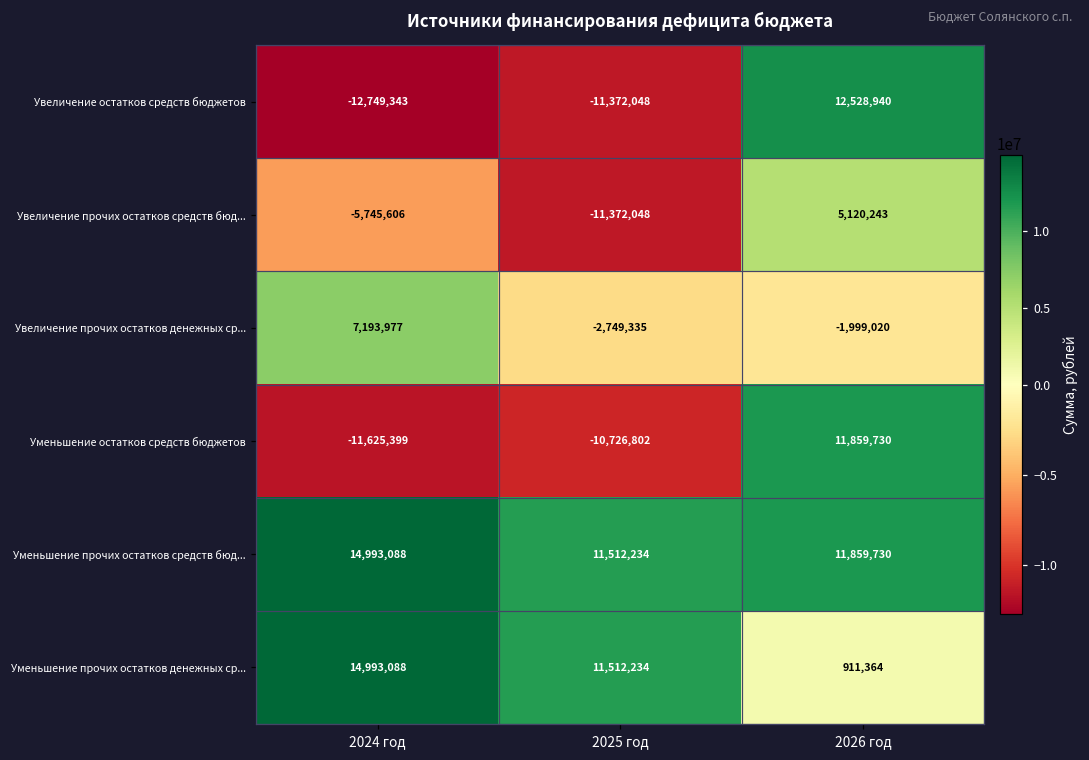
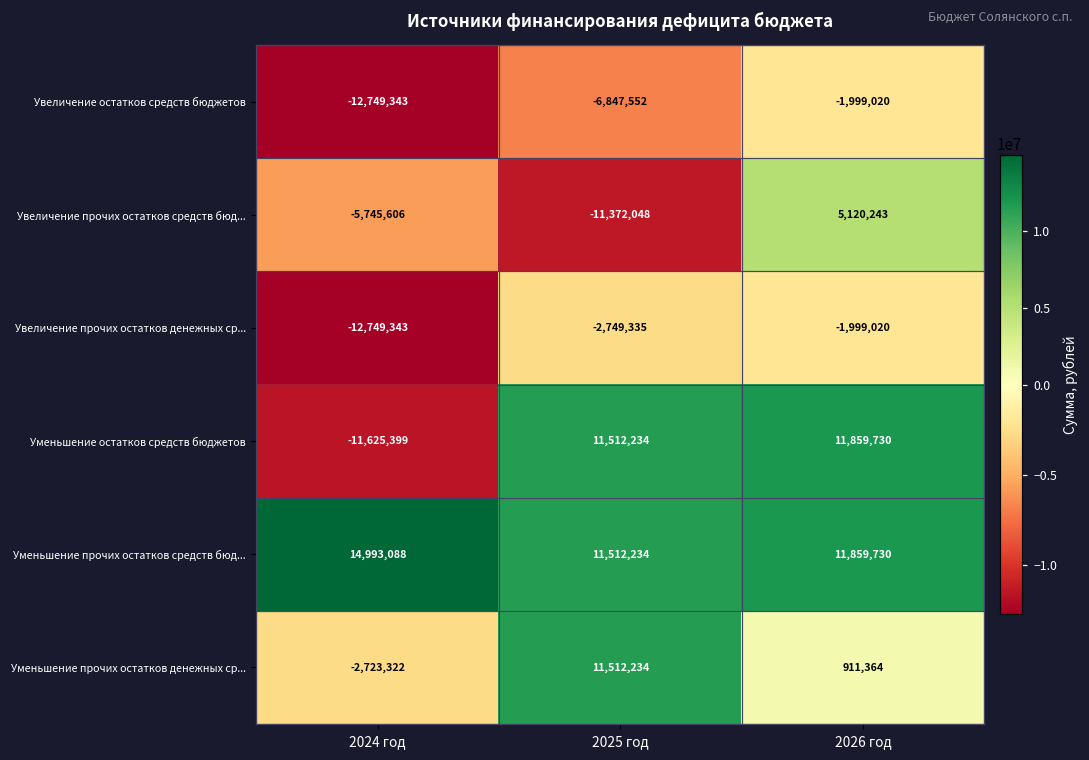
  {
    "Увеличение остатков средств бюджетов": {
      "2024 год": "-12,749,343",
-     "2025 год": "-11,372,048",
-     "2026 год": "12,528,940"
+     "2025 год": "-6,847,552",
+     "2026 год": "-1,999,020"
    },
    "Увеличение прочих остатков средств бюд...": {
      "2024 год": "-5,745,606",
      "2025 год": "-11,372,048",
      "2026 год": "5,120,243"
    },
    "Увеличение прочих остатков денежных ср...": {
-     "2024 год": "7,193,977",
+     "2024 год": "-12,749,343",
      "2025 год": "-2,749,335",
      "2026 год": "-1,999,020"
    },
    "Уменьшение остатков средств бюджетов": {
      "2024 год": "-11,625,399",
-     "2025 год": "-10,726,802",
+     "2025 год": "11,512,234",
      "2026 год": "11,859,730"
    },
    "Уменьшение прочих остатков средств бюд...": {
      "2024 год": "14,993,088",
      "2025 год": "11,512,234",
      "2026 год": "11,859,730"
    },
    "Уменьшение прочих остатков денежных ср...": {
-     "2024 год": "14,993,088",
+     "2024 год": "-2,723,322",
      "2025 год": "11,512,234",
      "2026 год": "911,364"
    }
  }
